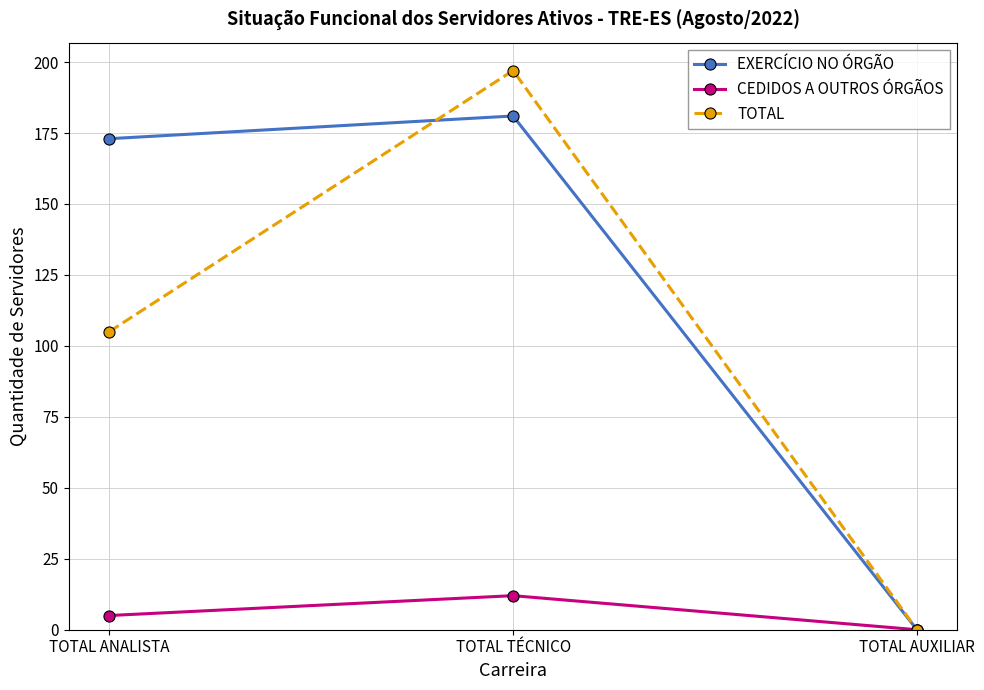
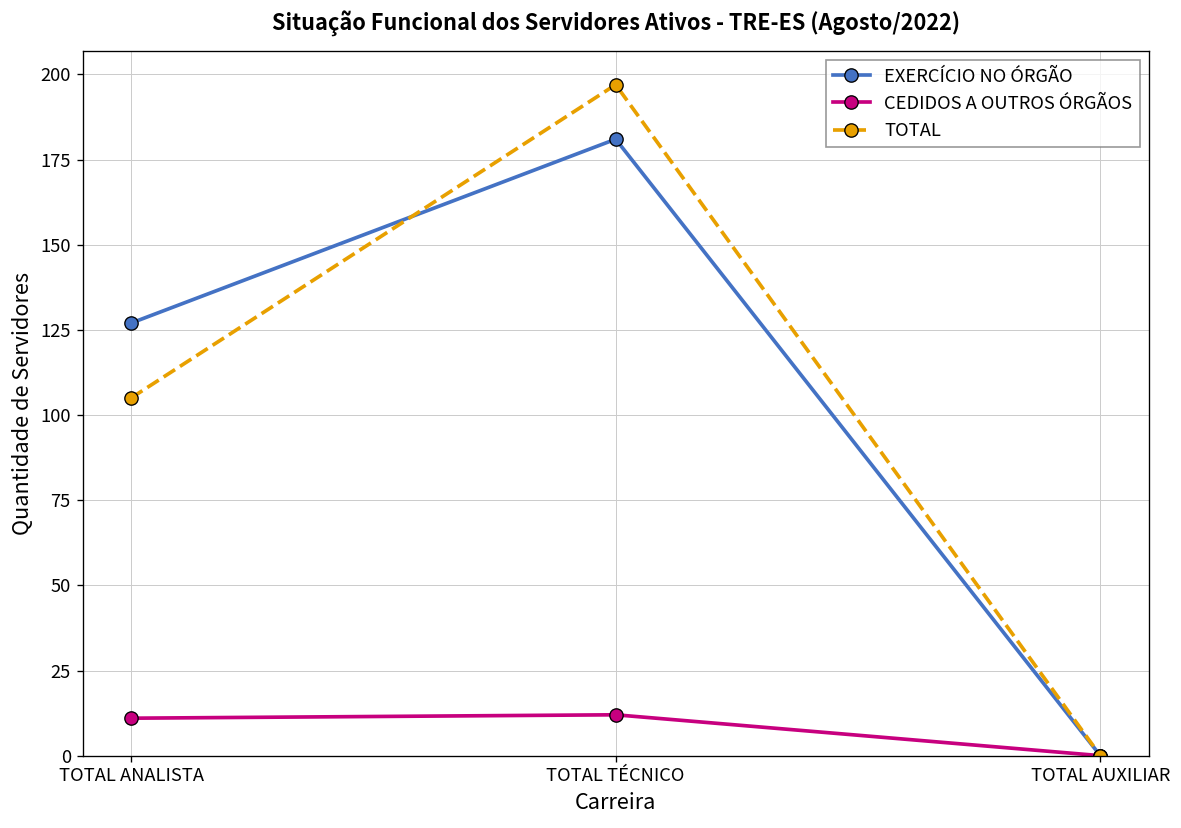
  {
    "EXERCÍCIO NO ÓRGÃO": {
-     "TOTAL ANALISTA": 173,
+     "TOTAL ANALISTA": 127,
      "TOTAL TÉCNICO": 181
    },
    "CEDIDOS A OUTROS ÓRGÃOS": {
-     "TOTAL ANALISTA": 5,
+     "TOTAL ANALISTA": 11,
      "TOTAL TÉCNICO": 12
    },
    "TOTAL": {
      "TOTAL ANALISTA": 105,
      "TOTAL TÉCNICO": 197
    }
  }
